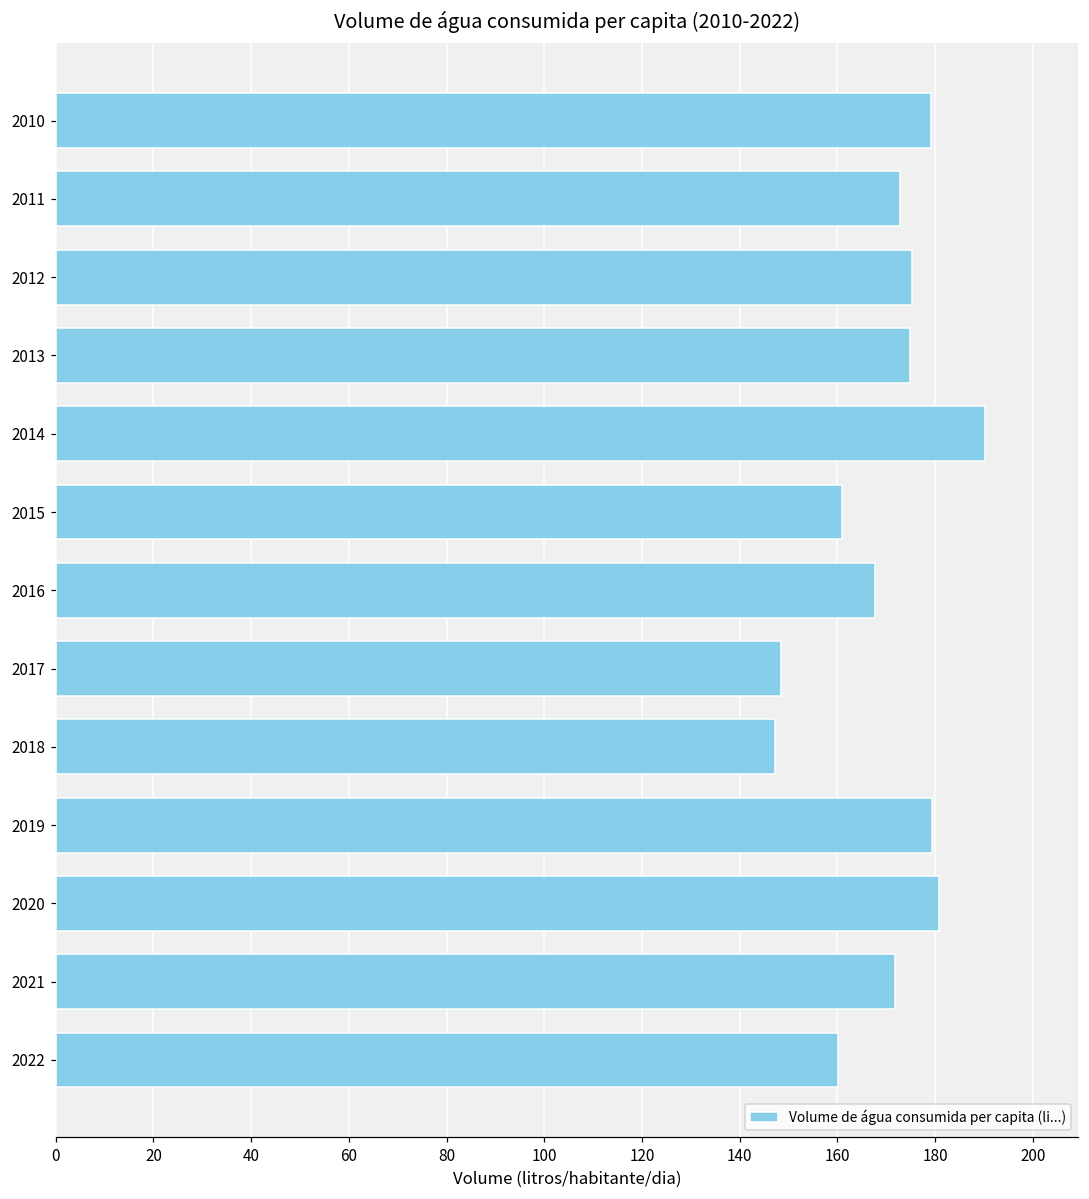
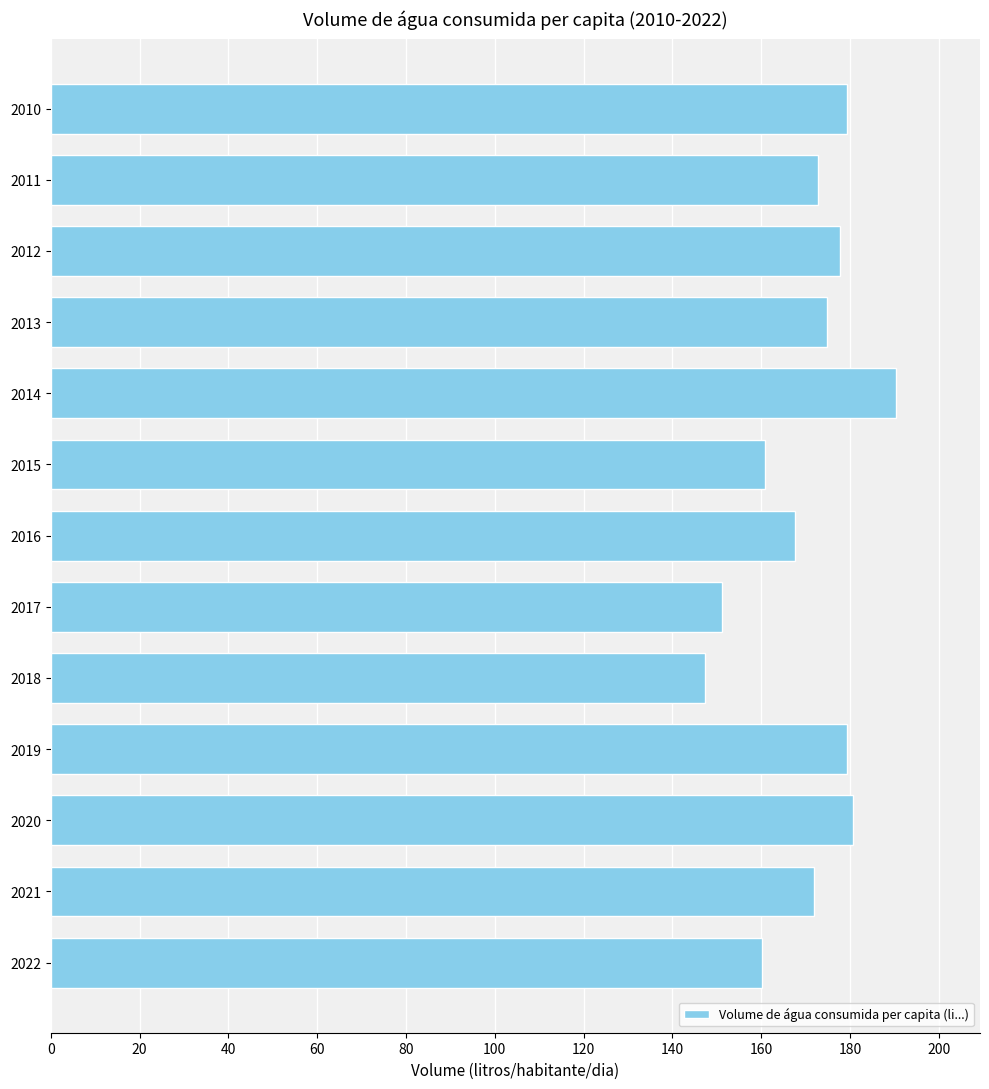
  {
    "2010": 179,
    "2011": 173,
-   "2012": 175,
+   "2012": 178,
    "2013": 175,
    "2014": 190,
    "2015": 161,
    "2016": 168,
-   "2017": 148,
+   "2017": 151,
    "2018": 147,
    "2019": 179,
    "2020": 181,
    "2021": 172,
    "2022": 160
  }
